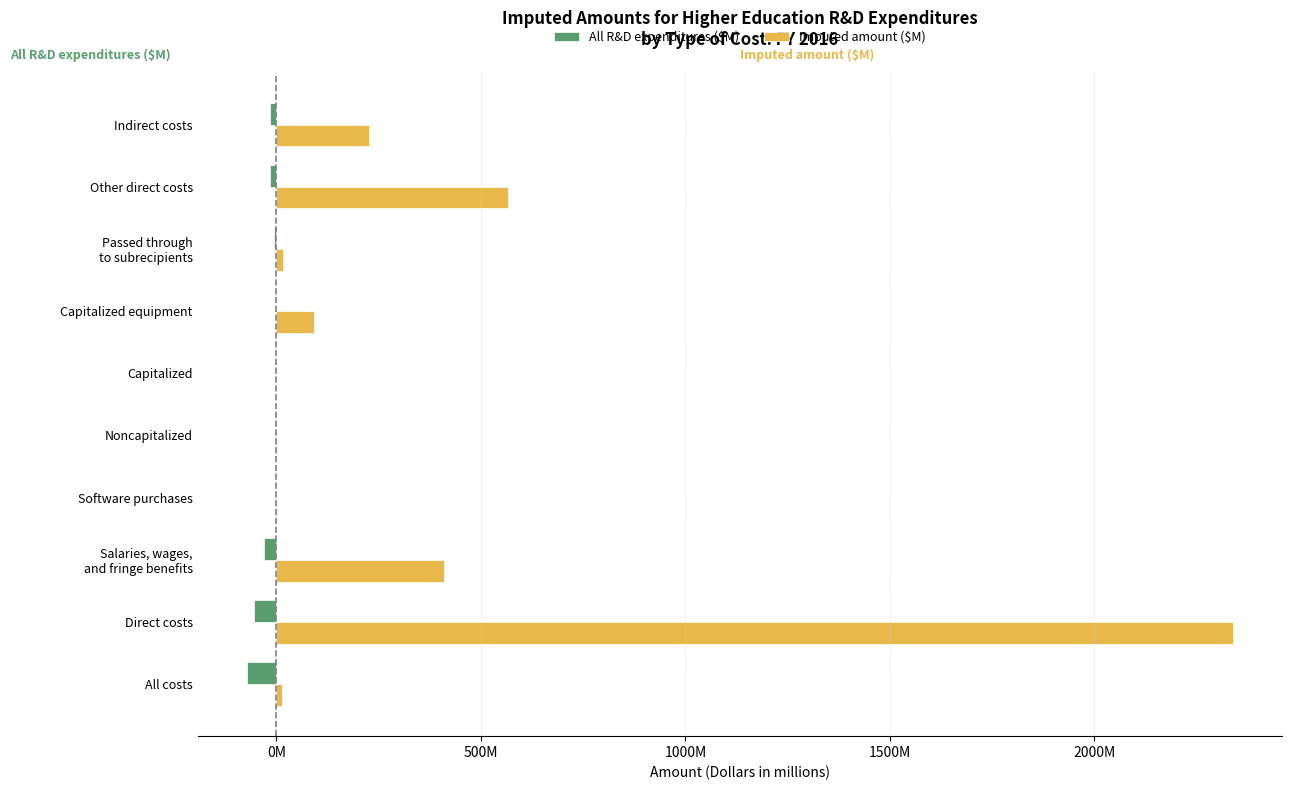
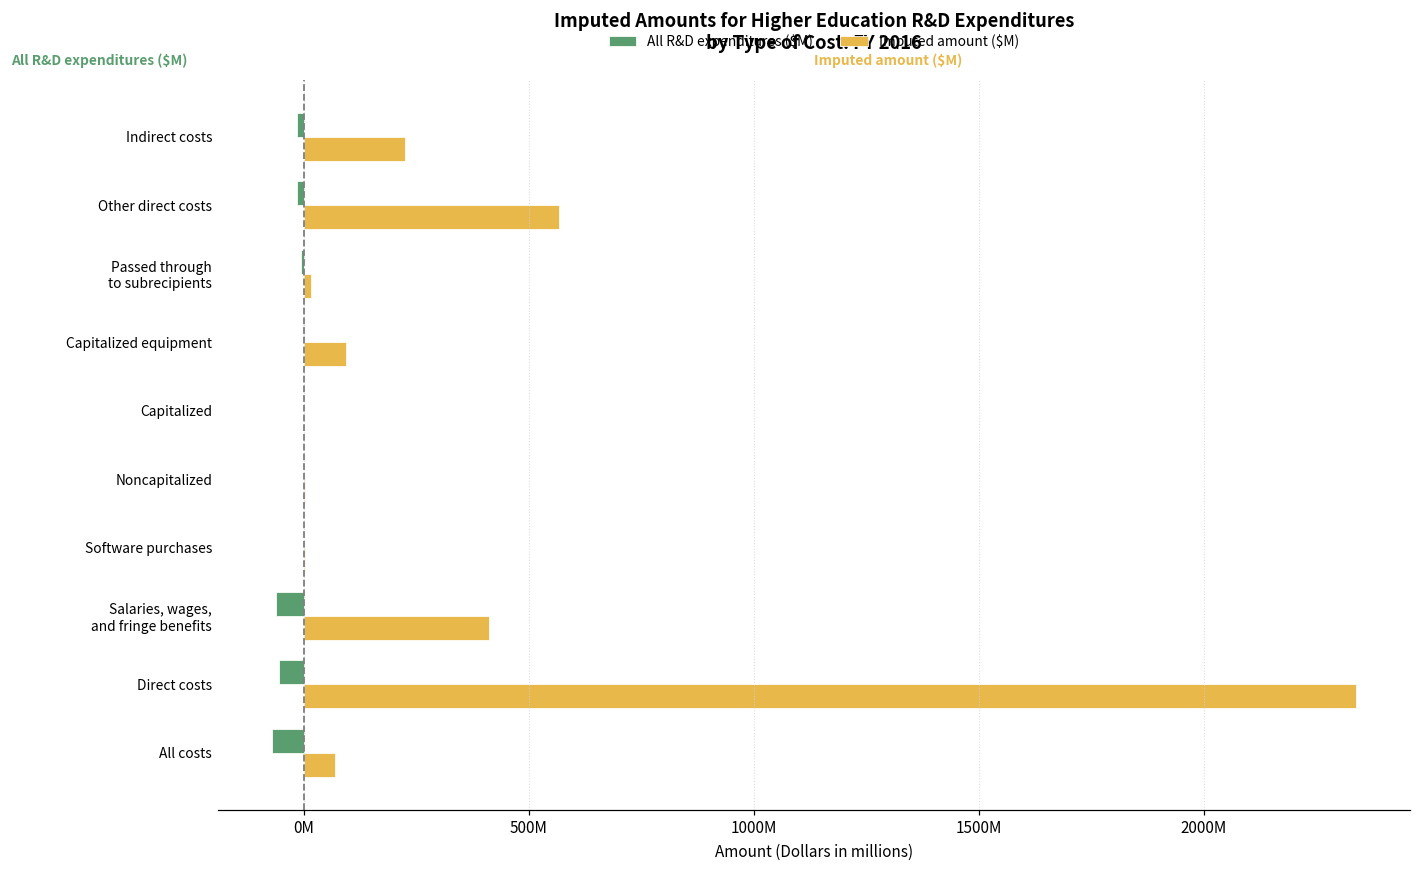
  {
    "All R&D expenditures ($M)": {
      "Indirect costs": -20000000,
      "Other direct costs": -20000000,
-     "Salaries, wages, and fringe benefits": -30000000,
+     "Salaries, wages, and fringe benefits": -60000000,
      "Direct costs": -60000000,
      "All costs": -70000000
    },
    "Imputed amount ($M)": {
      "Indirect costs": 230000000,
      "Other direct costs": 570000000,
      "Passed through to subrecipients": 20000000,
      "Capitalized equipment": 90000000,
      "Salaries, wages, and fringe benefits": 410000000,
      "Direct costs": 2340000000,
-     "All costs": 10000000
+     "All costs": 70000000
    }
  }
